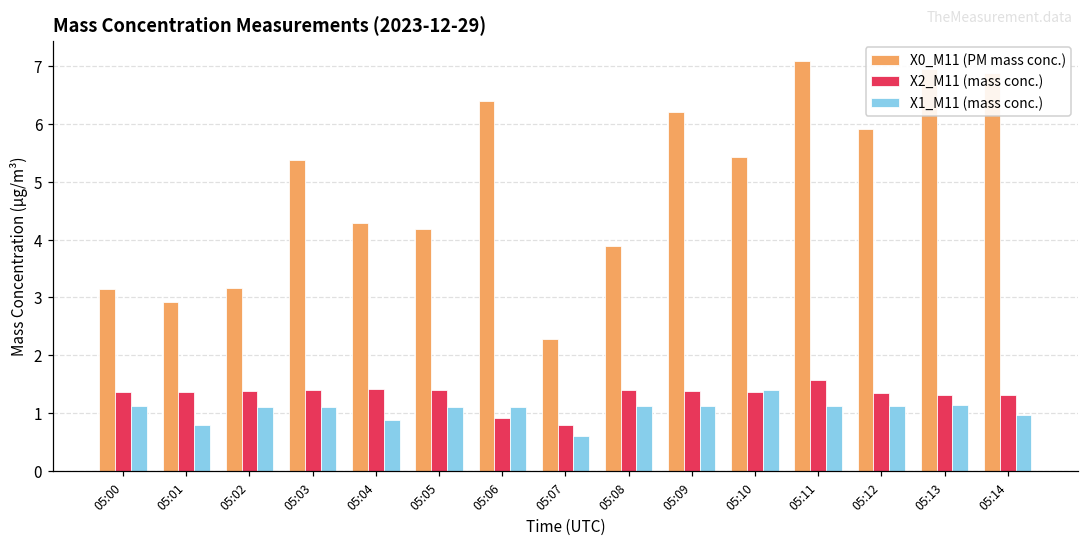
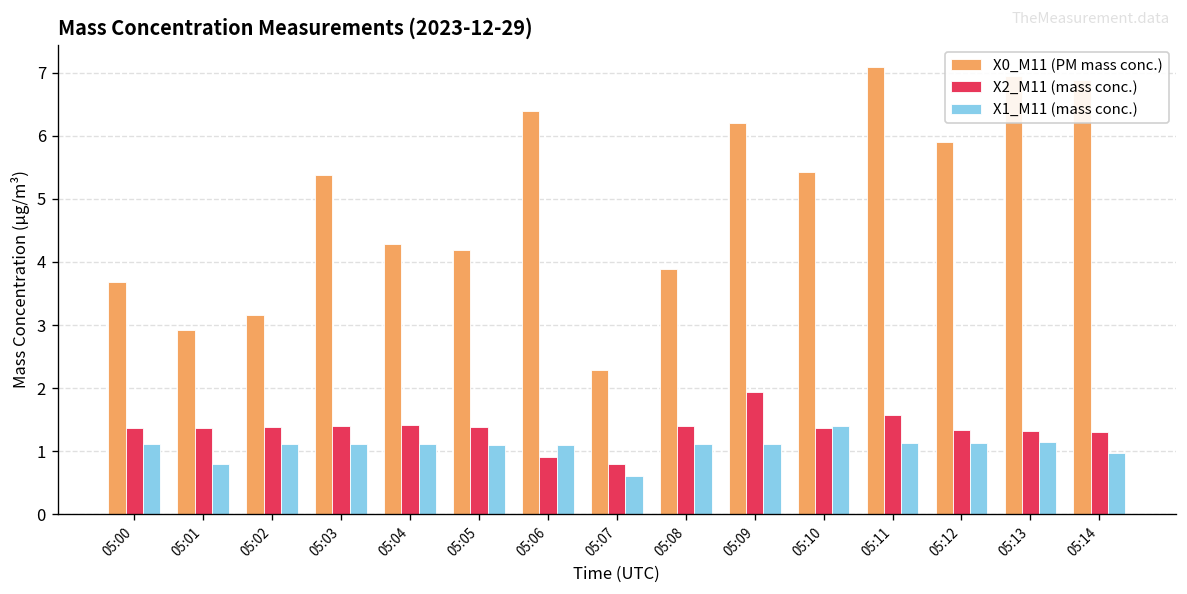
  {
    "X0_M11 (PM mass conc.)": {
-     "05:00": 3.2,
+     "05:00": 3.7,
      "05:01": 2.9,
      "05:02": 3.2,
      "05:03": 5.4,
      "05:04": 4.3,
      "05:05": 4.2,
      "05:06": 6.4,
      "05:07": 2.3,
      "05:08": 3.9,
      "05:09": 6.2,
      "05:10": 5.4,
      "05:11": 7.1,
      "05:12": 5.9
    },
    "X2_M11 (mass conc.)": {
      "05:00": 1.4,
      "05:01": 1.4,
      "05:02": 1.4,
      "05:03": 1.4,
      "05:04": 1.4,
      "05:05": 1.4,
      "05:06": 0.9,
      "05:07": 0.8,
      "05:08": 1.4,
-     "05:09": 1.4,
+     "05:09": 1.9,
      "05:10": 1.4,
      "05:11": 1.6,
      "05:12": 1.3,
      "05:13": 1.3,
      "05:14": 1.3
    },
    "X1_M11 (mass conc.)": {
      "05:00": 1.1,
      "05:01": 0.8,
      "05:02": 1.1,
      "05:03": 1.1,
-     "05:04": 0.9,
+     "05:04": 1.1,
      "05:05": 1.1,
      "05:06": 1.1,
      "05:07": 0.6,
      "05:08": 1.1,
      "05:09": 1.1,
      "05:10": 1.4,
      "05:11": 1.1,
      "05:12": 1.1,
      "05:13": 1.1,
      "05:14": 1.0
    }
  }
